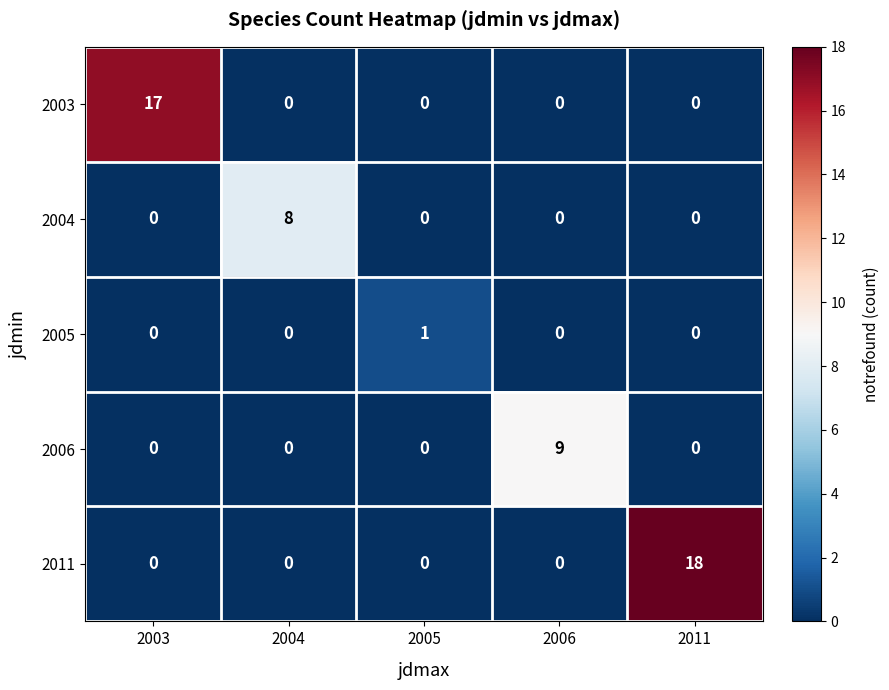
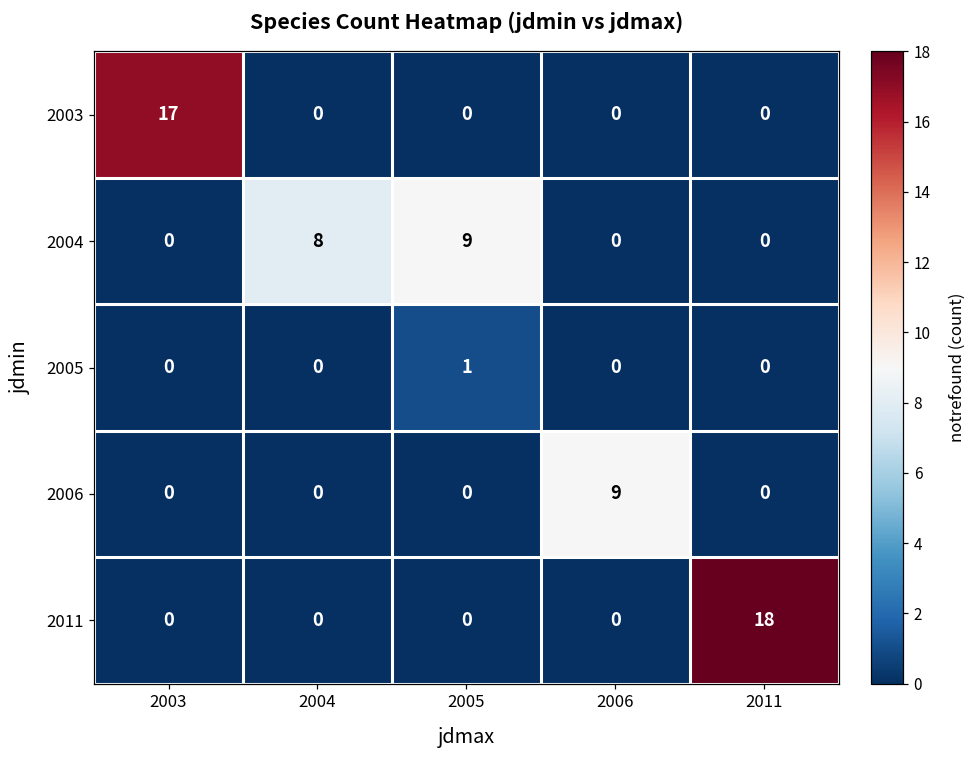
  {
    "2003": {
      "2003": 17,
      "2004": 0,
      "2005": 0,
      "2006": 0,
      "2011": 0
    },
    "2004": {
      "2003": 0,
      "2004": 8,
-     "2005": 0,
+     "2005": 9,
      "2006": 0,
      "2011": 0
    },
    "2005": {
      "2003": 0,
      "2004": 0,
      "2005": 1,
      "2006": 0,
      "2011": 0
    },
    "2006": {
      "2003": 0,
      "2004": 0,
      "2005": 0,
      "2006": 9,
      "2011": 0
    },
    "2011": {
      "2003": 0,
      "2004": 0,
      "2005": 0,
      "2006": 0,
      "2011": 18
    }
  }
